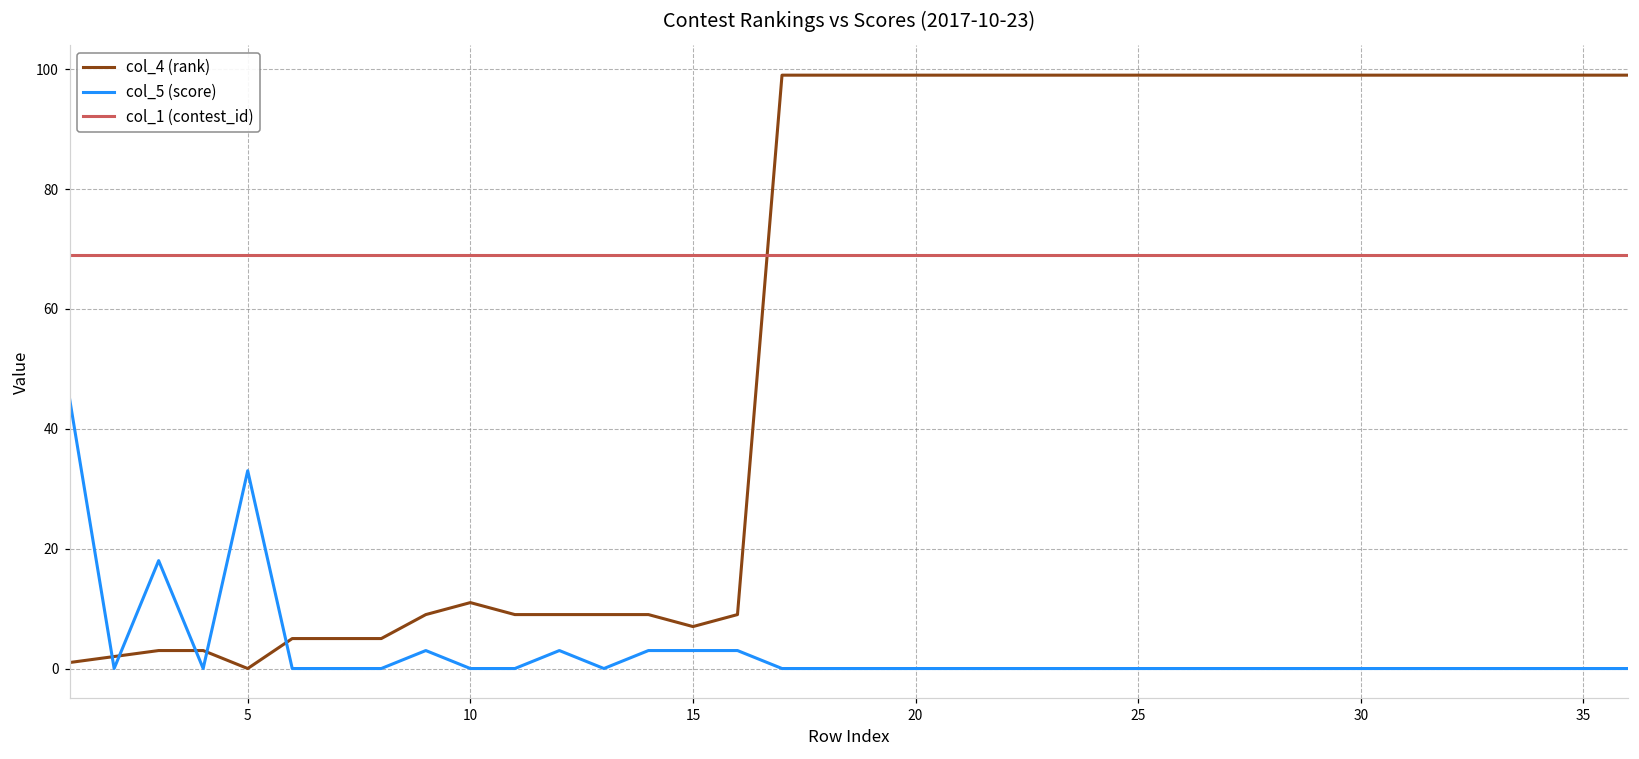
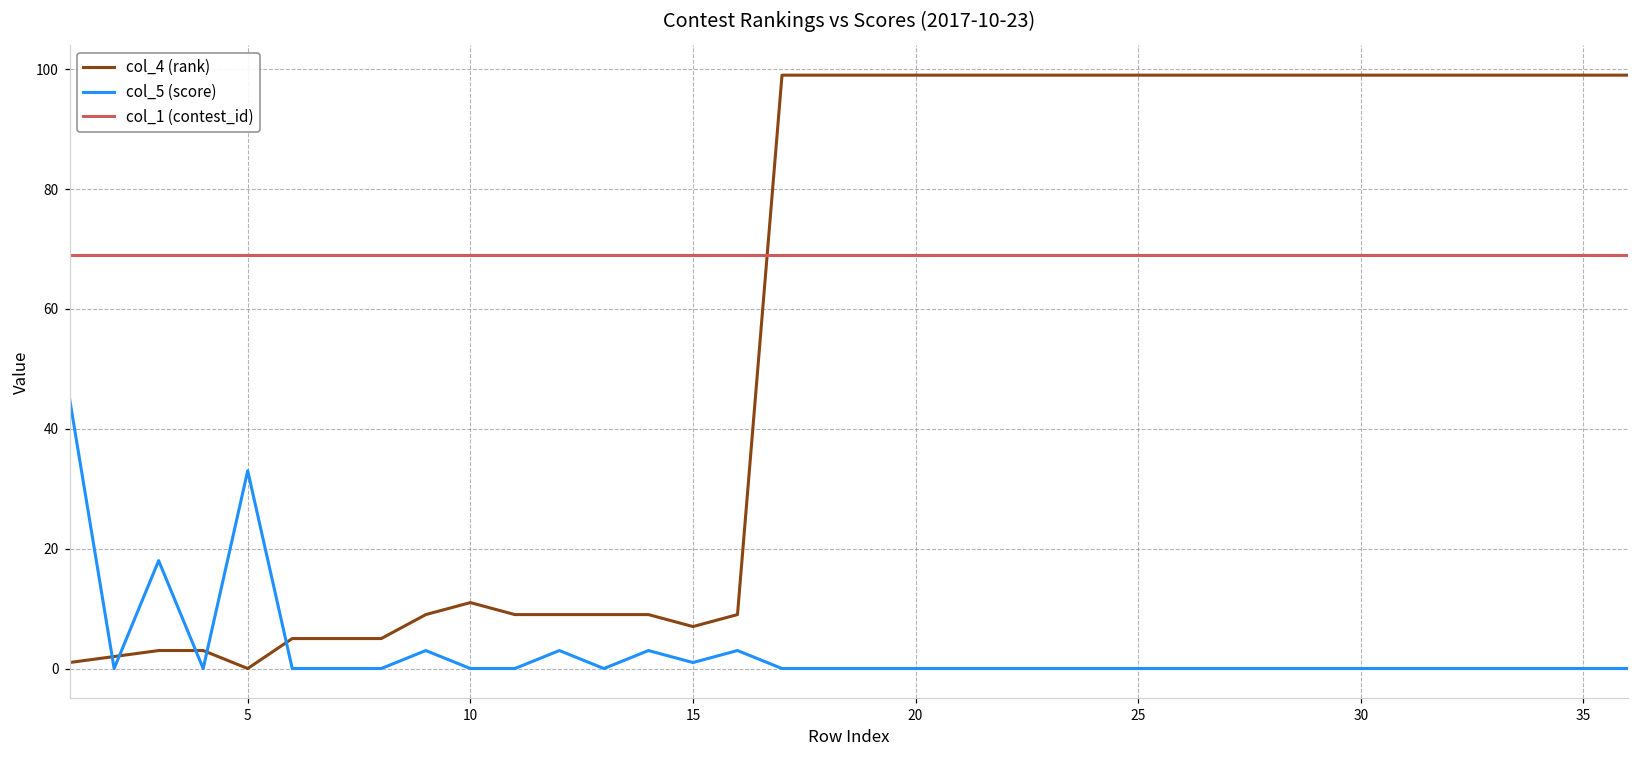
  {
    "col_4 (rank)": {
      "5": 0,
      "10": 11,
      "15": 7,
      "20": 99,
      "25": 99,
      "30": 99,
      "35": 99
    },
    "col_5 (score)": {
      "5": 33,
      "10": 0,
-     "15": 3,
+     "15": 1,
      "20": 0,
      "25": 0,
      "30": 0,
      "35": 0
    },
    "col_1 (contest_id)": {
      "5": 69,
      "10": 69,
      "15": 69,
      "20": 69,
      "25": 69,
      "30": 69,
      "35": 69
    }
  }
